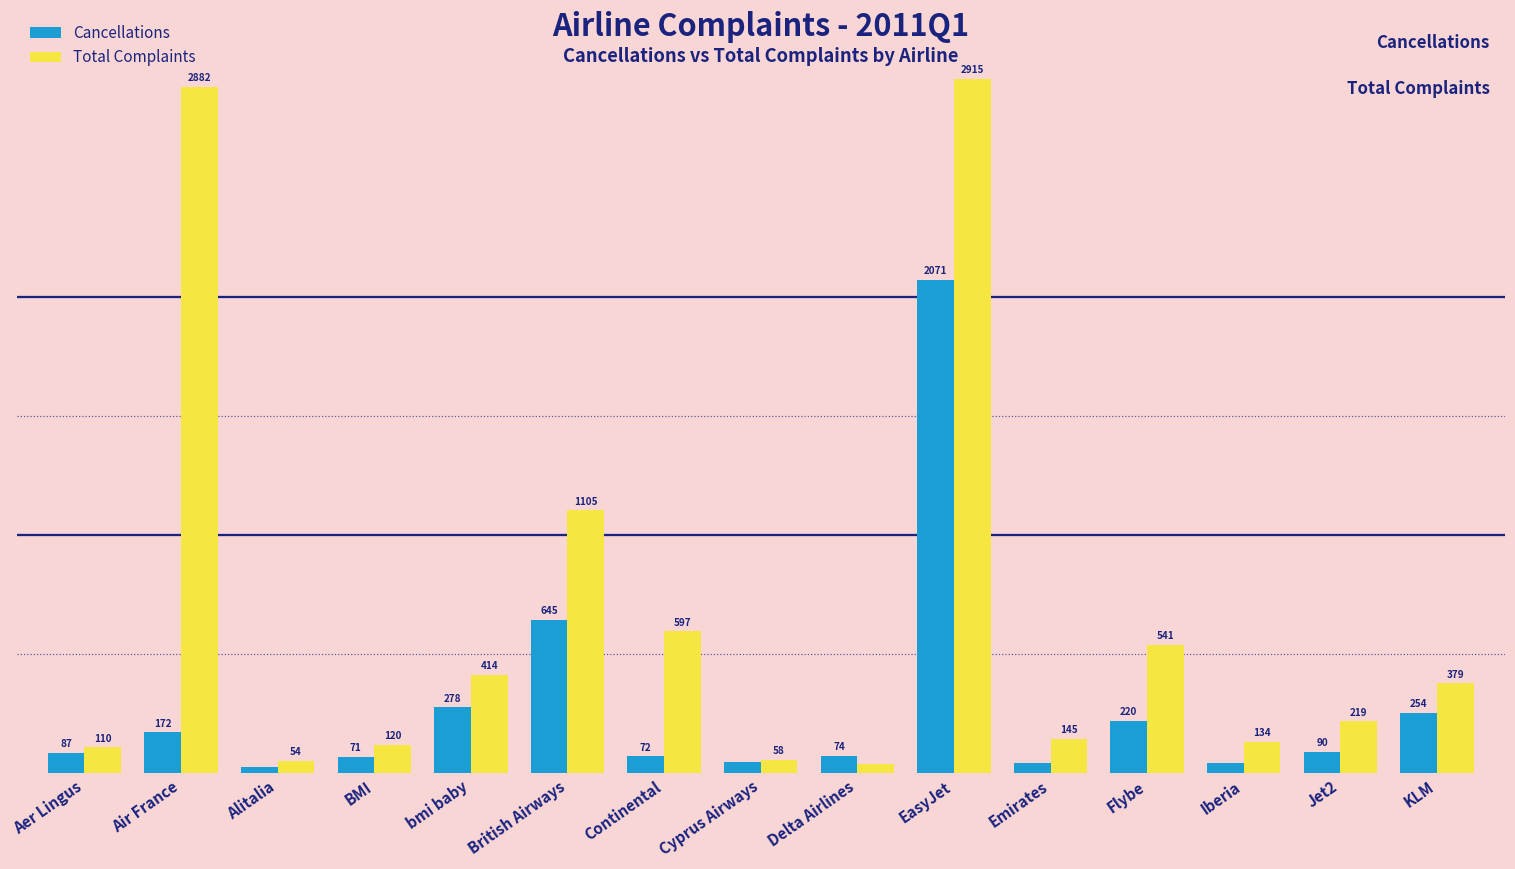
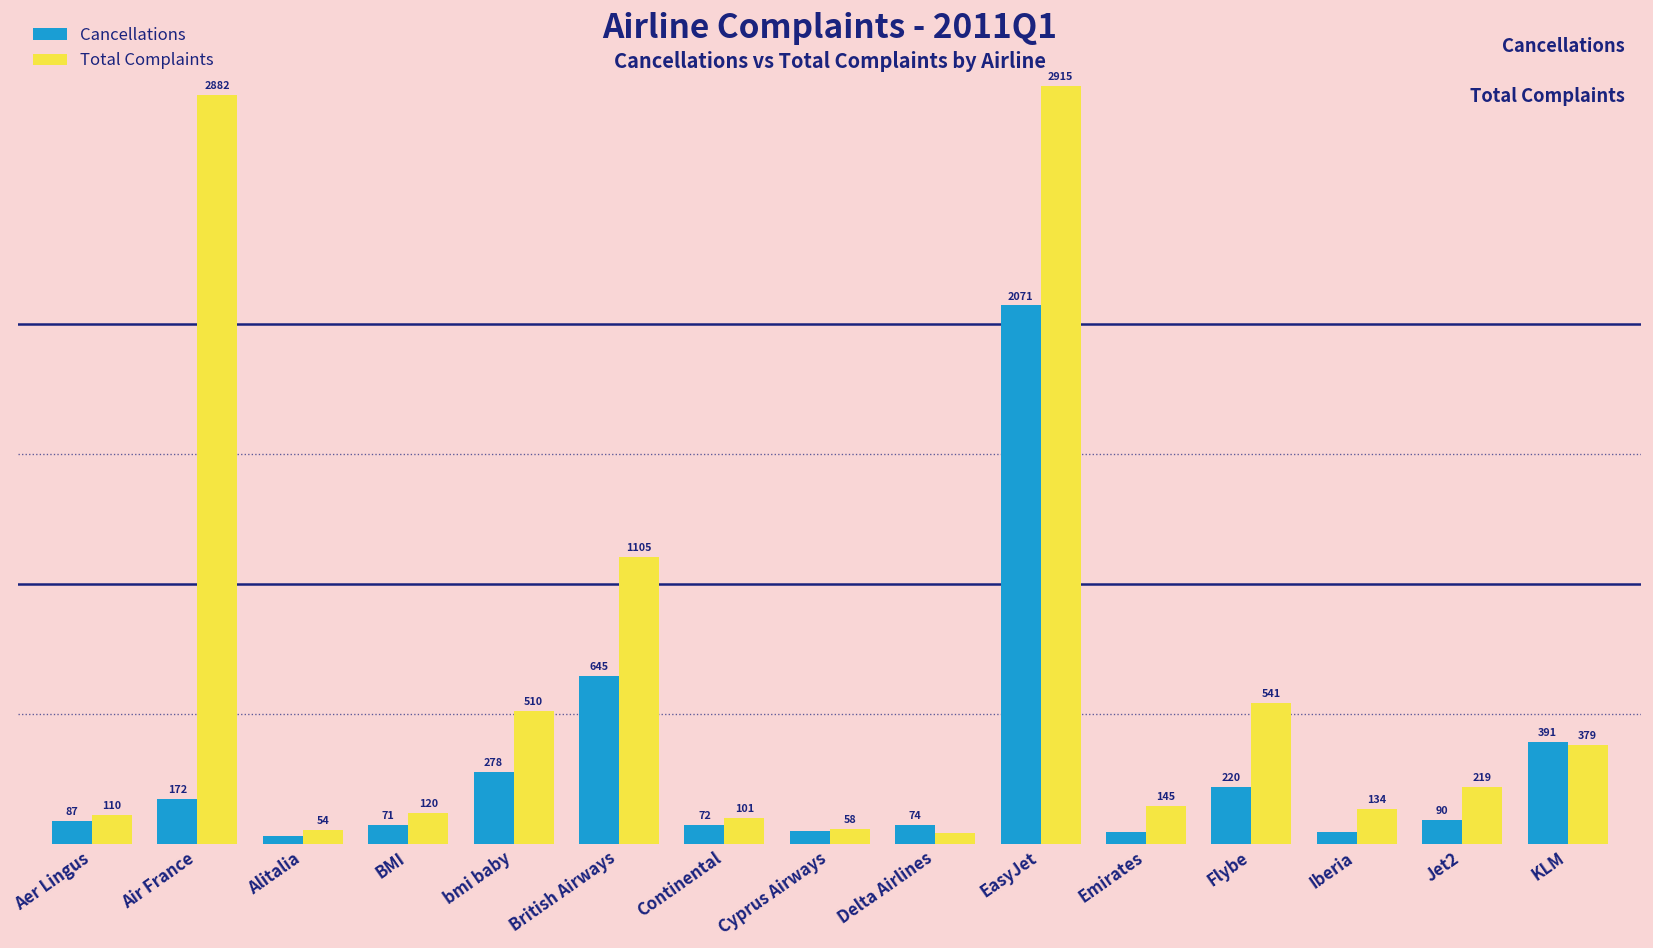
  {
    "Cancellations": {
      "Aer Lingus": 87,
      "Air France": 172,
      "BMI": 71,
      "bmi baby": 278,
      "British Airways": 645,
      "Continental": 72,
      "Delta Airlines": 74,
      "EasyJet": 2071,
      "Flybe": 220,
      "Jet2": 90,
-     "KLM": 254
+     "KLM": 391
    },
    "Total Complaints": {
      "Aer Lingus": 110,
      "Air France": 2882,
      "Alitalia": 54,
      "BMI": 120,
-     "bmi baby": 414,
+     "bmi baby": 510,
      "British Airways": 1105,
-     "Continental": 597,
+     "Continental": 101,
      "Cyprus Airways": 58,
      "EasyJet": 2915,
      "Emirates": 145,
      "Flybe": 541,
      "Iberia": 134,
      "Jet2": 219,
      "KLM": 379
    }
  }
